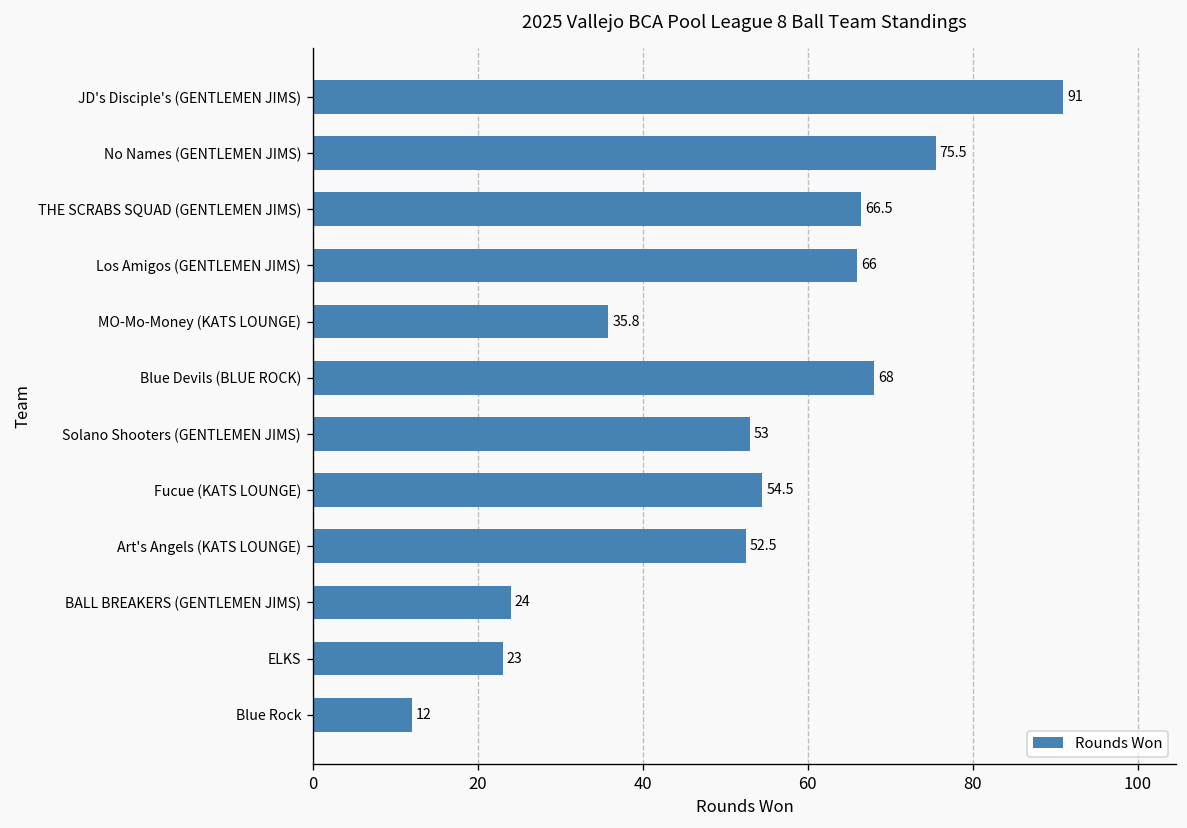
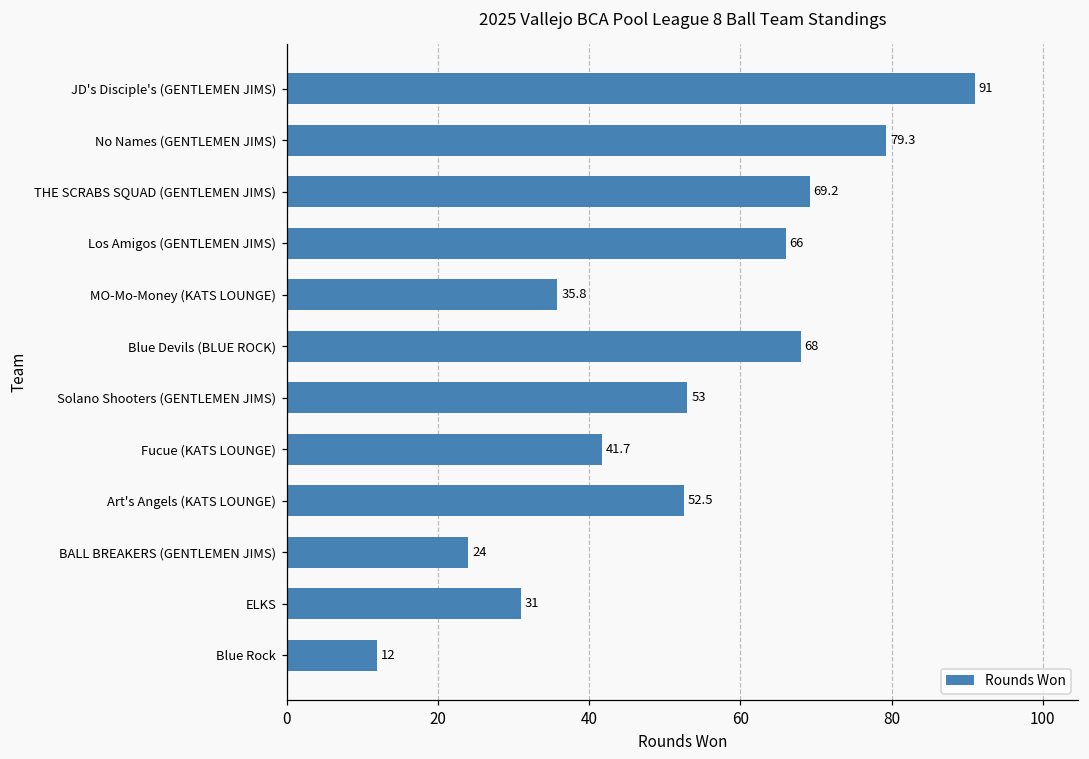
  {
    "JD's Disciple's (GENTLEMEN JIMS)": 91,
-   "No Names (GENTLEMEN JIMS)": 75.5,
-   "THE SCRABS SQUAD (GENTLEMEN JIMS)": 66.5,
+   "No Names (GENTLEMEN JIMS)": 79.3,
+   "THE SCRABS SQUAD (GENTLEMEN JIMS)": 69.2,
    "Los Amigos (GENTLEMEN JIMS)": 66,
    "MO-Mo-Money (KATS LOUNGE)": 35.8,
    "Blue Devils (BLUE ROCK)": 68,
    "Solano Shooters (GENTLEMEN JIMS)": 53,
-   "Fucue (KATS LOUNGE)": 54.5,
+   "Fucue (KATS LOUNGE)": 41.7,
    "Art's Angels (KATS LOUNGE)": 52.5,
    "BALL BREAKERS (GENTLEMEN JIMS)": 24,
-   "ELKS": 23,
+   "ELKS": 31,
    "Blue Rock": 12
  }
